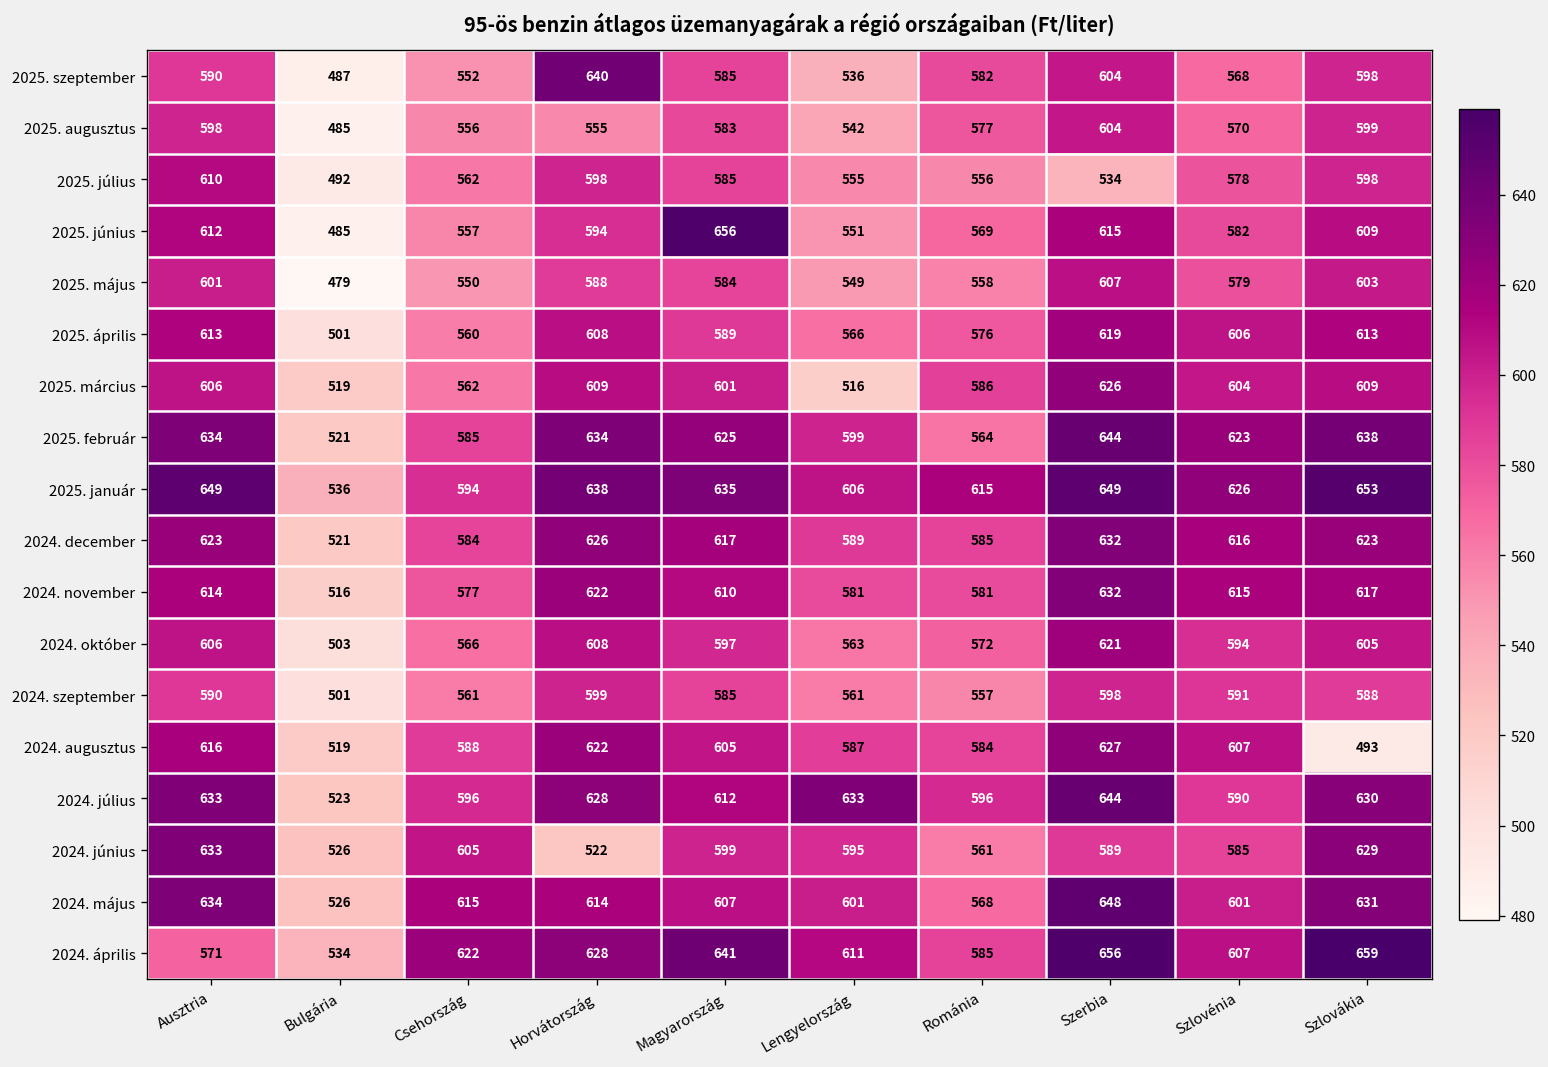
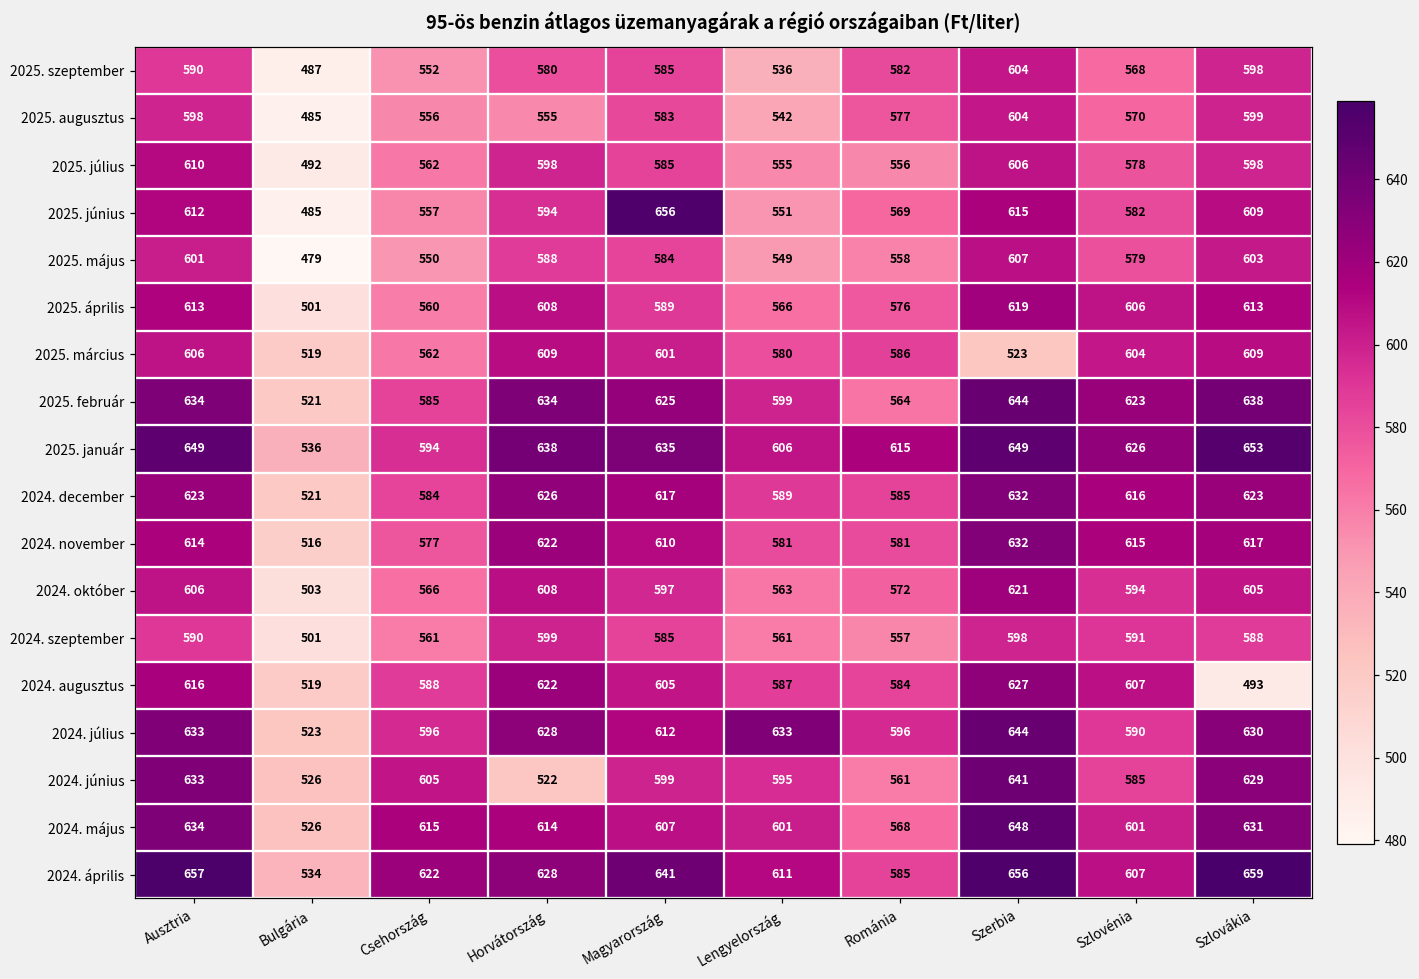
  {
    "2025. szeptember": {
      "Ausztria": 590,
      "Bulgária": 487,
      "Csehország": 552,
-     "Horvátország": 640,
+     "Horvátország": 580,
      "Magyarország": 585,
      "Lengyelország": 536,
      "Románia": 582,
      "Szerbia": 604,
      "Szlovénia": 568,
      "Szlovákia": 598
    },
    "2025. augusztus": {
      "Ausztria": 598,
      "Bulgária": 485,
      "Csehország": 556,
      "Horvátország": 555,
      "Magyarország": 583,
      "Lengyelország": 542,
      "Románia": 577,
      "Szerbia": 604,
      "Szlovénia": 570,
      "Szlovákia": 599
    },
    "2025. július": {
      "Ausztria": 610,
      "Bulgária": 492,
      "Csehország": 562,
      "Horvátország": 598,
      "Magyarország": 585,
      "Lengyelország": 555,
      "Románia": 556,
-     "Szerbia": 534,
+     "Szerbia": 606,
      "Szlovénia": 578,
      "Szlovákia": 598
    },
    "2025. június": {
      "Ausztria": 612,
      "Bulgária": 485,
      "Csehország": 557,
      "Horvátország": 594,
      "Magyarország": 656,
      "Lengyelország": 551,
      "Románia": 569,
      "Szerbia": 615,
      "Szlovénia": 582,
      "Szlovákia": 609
    },
    "2025. május": {
      "Ausztria": 601,
      "Bulgária": 479,
      "Csehország": 550,
      "Horvátország": 588,
      "Magyarország": 584,
      "Lengyelország": 549,
      "Románia": 558,
      "Szerbia": 607,
      "Szlovénia": 579,
      "Szlovákia": 603
    },
    "2025. április": {
      "Ausztria": 613,
      "Bulgária": 501,
      "Csehország": 560,
      "Horvátország": 608,
      "Magyarország": 589,
      "Lengyelország": 566,
      "Románia": 576,
      "Szerbia": 619,
      "Szlovénia": 606,
      "Szlovákia": 613
    },
    "2025. március": {
      "Ausztria": 606,
      "Bulgária": 519,
      "Csehország": 562,
      "Horvátország": 609,
      "Magyarország": 601,
-     "Lengyelország": 516,
+     "Lengyelország": 580,
      "Románia": 586,
-     "Szerbia": 626,
+     "Szerbia": 523,
      "Szlovénia": 604,
      "Szlovákia": 609
    },
    "2025. február": {
      "Ausztria": 634,
      "Bulgária": 521,
      "Csehország": 585,
      "Horvátország": 634,
      "Magyarország": 625,
      "Lengyelország": 599,
      "Románia": 564,
      "Szerbia": 644,
      "Szlovénia": 623,
      "Szlovákia": 638
    },
    "2025. január": {
      "Ausztria": 649,
      "Bulgária": 536,
      "Csehország": 594,
      "Horvátország": 638,
      "Magyarország": 635,
      "Lengyelország": 606,
      "Románia": 615,
      "Szerbia": 649,
      "Szlovénia": 626,
      "Szlovákia": 653
    },
    "2024. december": {
      "Ausztria": 623,
      "Bulgária": 521,
      "Csehország": 584,
      "Horvátország": 626,
      "Magyarország": 617,
      "Lengyelország": 589,
      "Románia": 585,
      "Szerbia": 632,
      "Szlovénia": 616,
      "Szlovákia": 623
    },
    "2024. november": {
      "Ausztria": 614,
      "Bulgária": 516,
      "Csehország": 577,
      "Horvátország": 622,
      "Magyarország": 610,
      "Lengyelország": 581,
      "Románia": 581,
      "Szerbia": 632,
      "Szlovénia": 615,
      "Szlovákia": 617
    },
    "2024. október": {
      "Ausztria": 606,
      "Bulgária": 503,
      "Csehország": 566,
      "Horvátország": 608,
      "Magyarország": 597,
      "Lengyelország": 563,
      "Románia": 572,
      "Szerbia": 621,
      "Szlovénia": 594,
      "Szlovákia": 605
    },
    "2024. szeptember": {
      "Ausztria": 590,
      "Bulgária": 501,
      "Csehország": 561,
      "Horvátország": 599,
      "Magyarország": 585,
      "Lengyelország": 561,
      "Románia": 557,
      "Szerbia": 598,
      "Szlovénia": 591,
      "Szlovákia": 588
    },
    "2024. augusztus": {
      "Ausztria": 616,
      "Bulgária": 519,
      "Csehország": 588,
      "Horvátország": 622,
      "Magyarország": 605,
      "Lengyelország": 587,
      "Románia": 584,
      "Szerbia": 627,
      "Szlovénia": 607,
      "Szlovákia": 493
    },
    "2024. július": {
      "Ausztria": 633,
      "Bulgária": 523,
      "Csehország": 596,
      "Horvátország": 628,
      "Magyarország": 612,
      "Lengyelország": 633,
      "Románia": 596,
      "Szerbia": 644,
      "Szlovénia": 590,
      "Szlovákia": 630
    },
    "2024. június": {
      "Ausztria": 633,
      "Bulgária": 526,
      "Csehország": 605,
      "Horvátország": 522,
      "Magyarország": 599,
      "Lengyelország": 595,
      "Románia": 561,
-     "Szerbia": 589,
+     "Szerbia": 641,
      "Szlovénia": 585,
      "Szlovákia": 629
    },
    "2024. május": {
      "Ausztria": 634,
      "Bulgária": 526,
      "Csehország": 615,
      "Horvátország": 614,
      "Magyarország": 607,
      "Lengyelország": 601,
      "Románia": 568,
      "Szerbia": 648,
      "Szlovénia": 601,
      "Szlovákia": 631
    },
    "2024. április": {
-     "Ausztria": 571,
+     "Ausztria": 657,
      "Bulgária": 534,
      "Csehország": 622,
      "Horvátország": 628,
      "Magyarország": 641,
      "Lengyelország": 611,
      "Románia": 585,
      "Szerbia": 656,
      "Szlovénia": 607,
      "Szlovákia": 659
    }
  }
